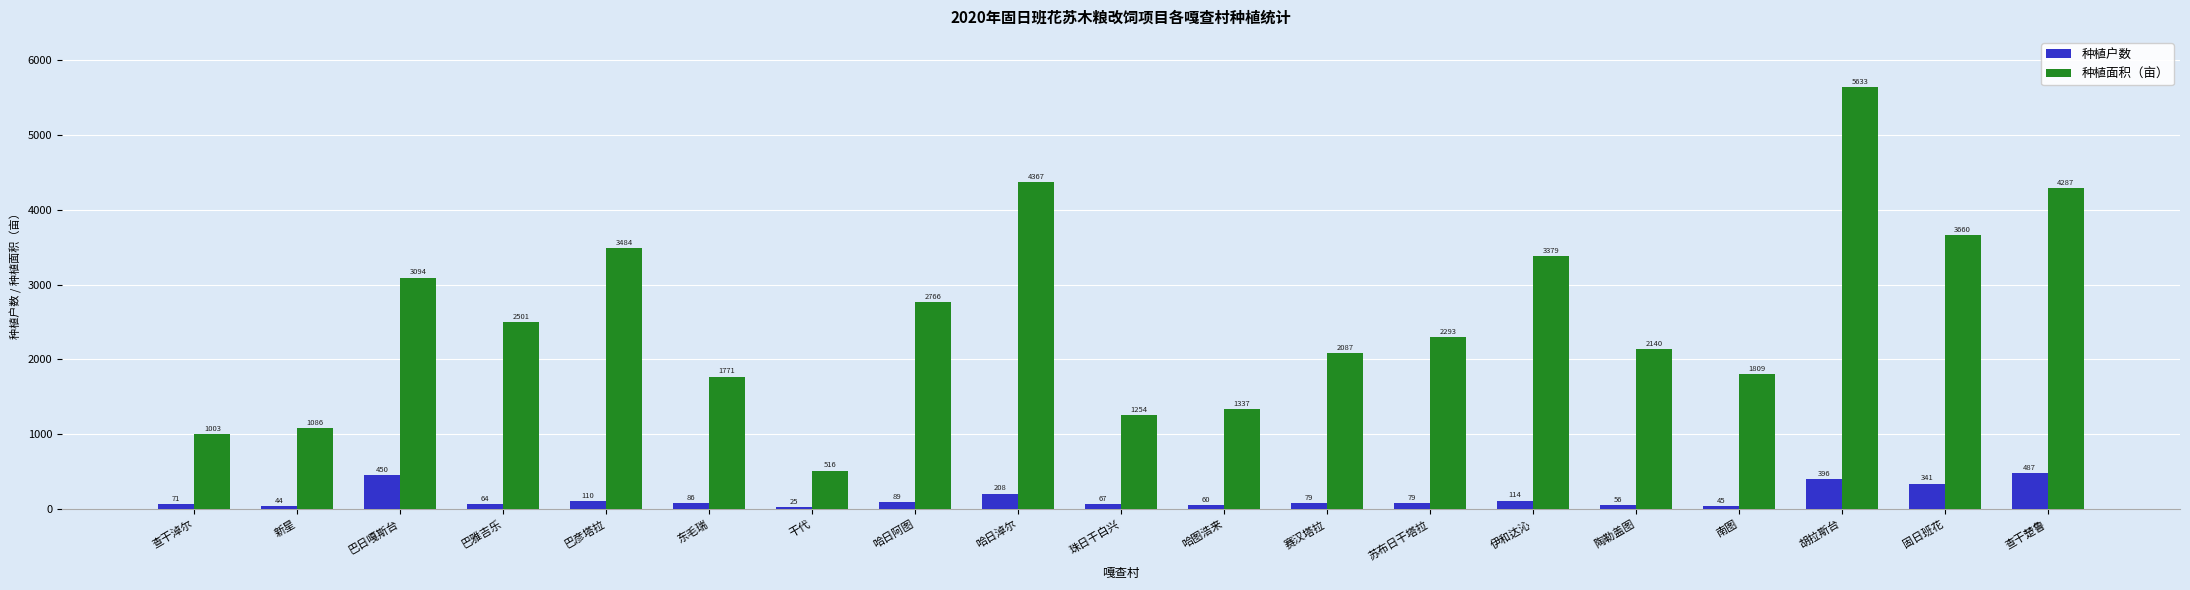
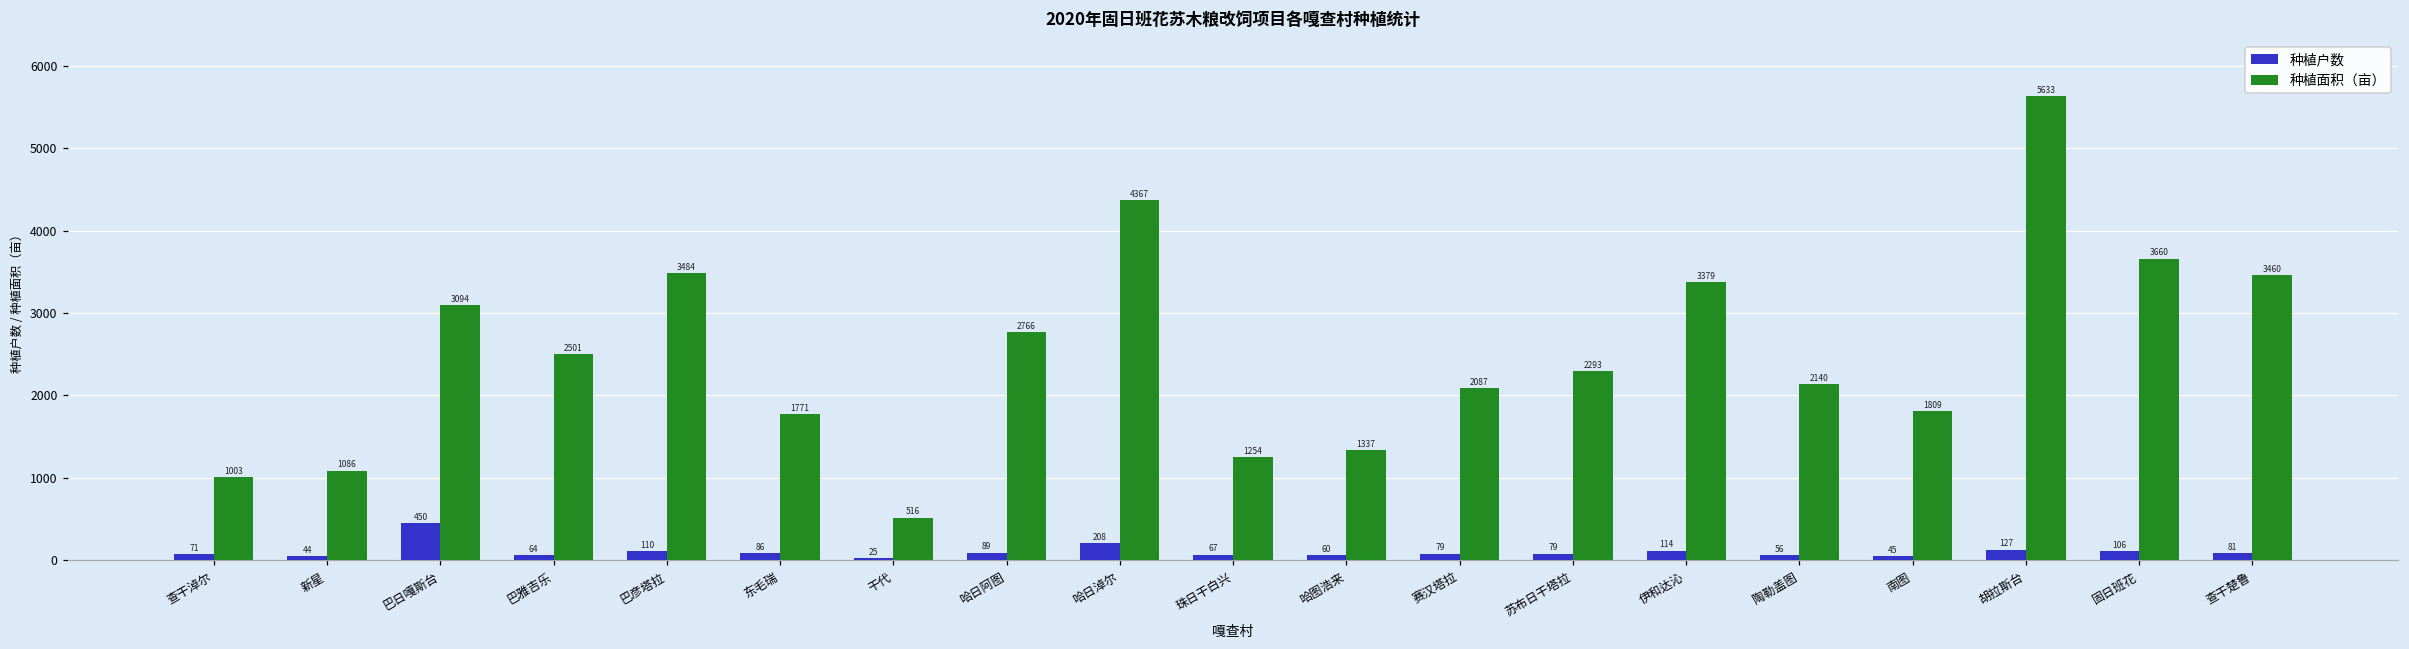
  {
    "种植户数": {
      "查干淖尔": 71,
      "新星": 44,
      "巴日嘎斯台": 450,
      "巴雅吉乐": 64,
      "巴彦塔拉": 110,
      "东毛瑞": 86,
      "干代": 25,
      "哈日阿图": 89,
      "哈日淖尔": 208,
      "珠日干白兴": 67,
      "哈图浩来": 60,
      "赛汉塔拉": 79,
      "苏布日干塔拉": 79,
      "伊和达沁": 114,
      "陶勒盖图": 56,
      "南图": 45,
-     "胡拉斯台": 396,
-     "固日班花": 341,
-     "查干楚鲁": 487
+     "胡拉斯台": 127,
+     "固日班花": 106,
+     "查干楚鲁": 81
    },
    "种植面积（亩）": {
      "查干淖尔": 1003,
      "新星": 1086,
      "巴日嘎斯台": 3094,
      "巴雅吉乐": 2501,
      "巴彦塔拉": 3484,
      "东毛瑞": 1771,
      "干代": 516,
      "哈日阿图": 2766,
      "哈日淖尔": 4367,
      "珠日干白兴": 1254,
      "哈图浩来": 1337,
      "赛汉塔拉": 2087,
      "苏布日干塔拉": 2293,
      "伊和达沁": 3379,
      "陶勒盖图": 2140,
      "南图": 1809,
      "胡拉斯台": 5633,
      "固日班花": 3660,
-     "查干楚鲁": 4287
+     "查干楚鲁": 3460
    }
  }
